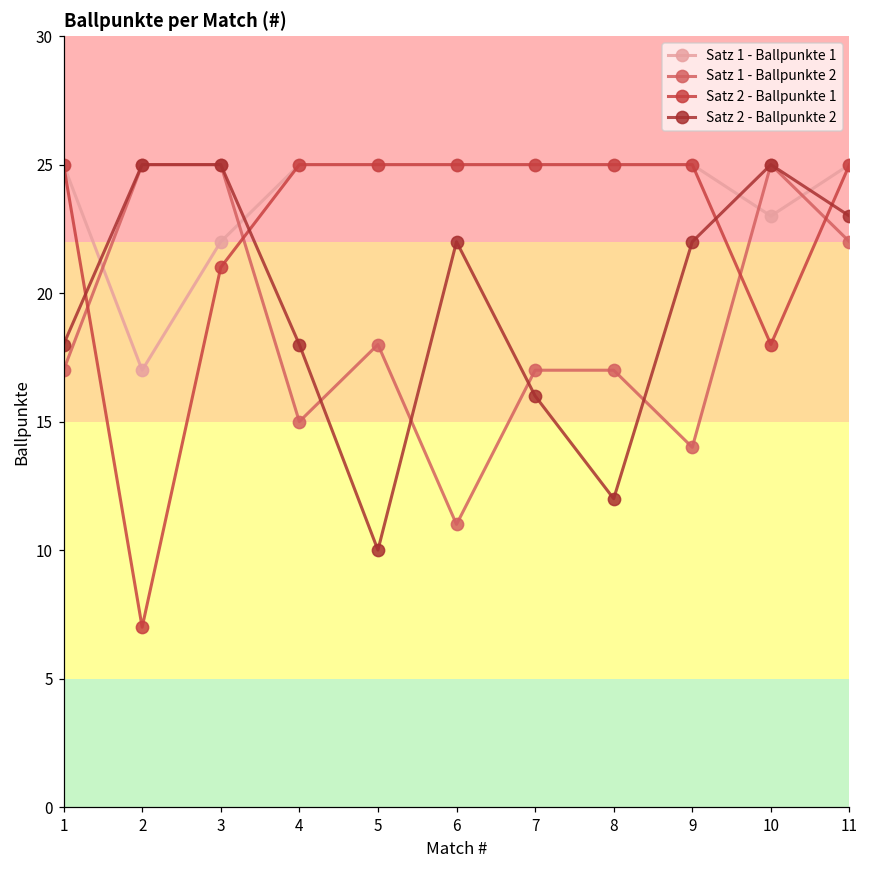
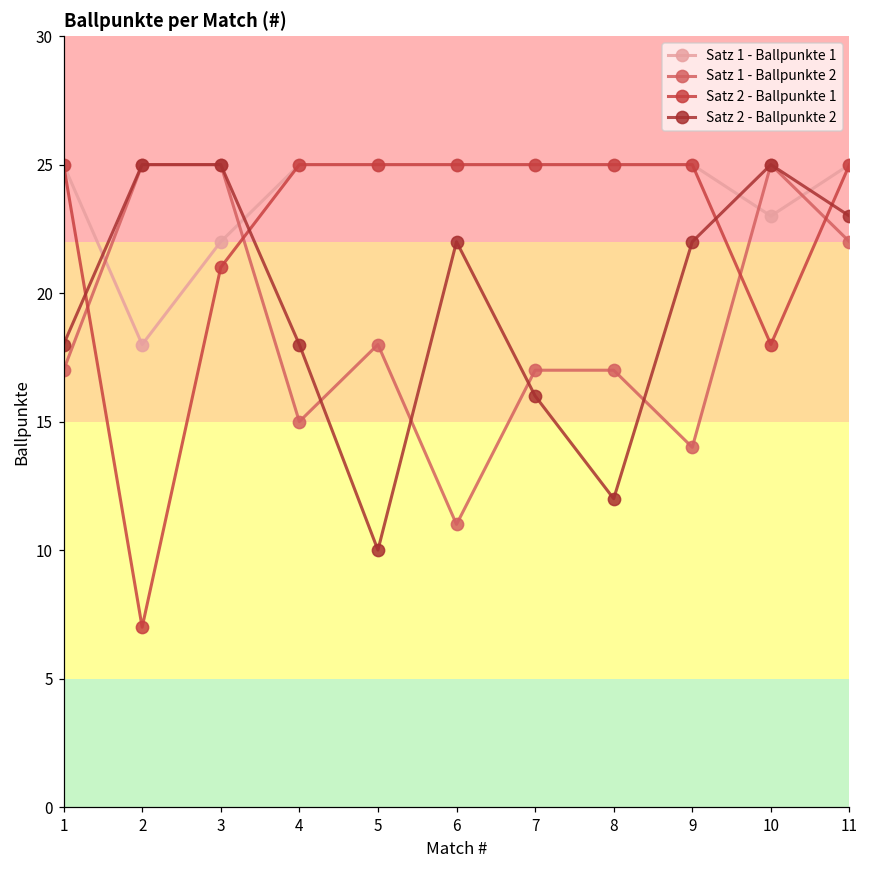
  {
    "Satz 1 - Ballpunkte 1": {
-     "2": 17,
+     "2": 18,
      "3": 22,
      "10": 23
    }
  }
